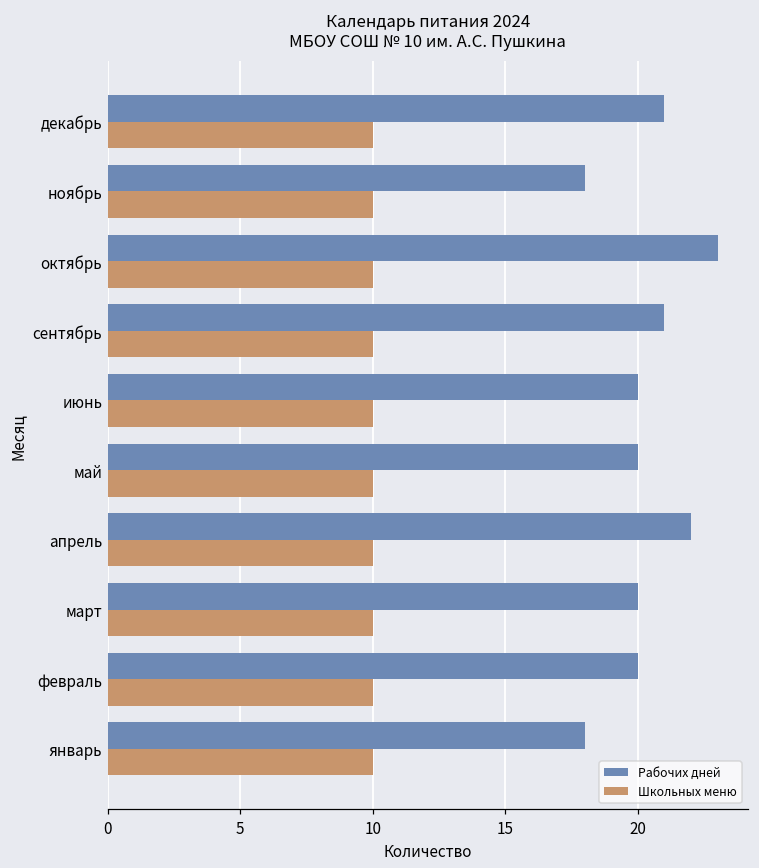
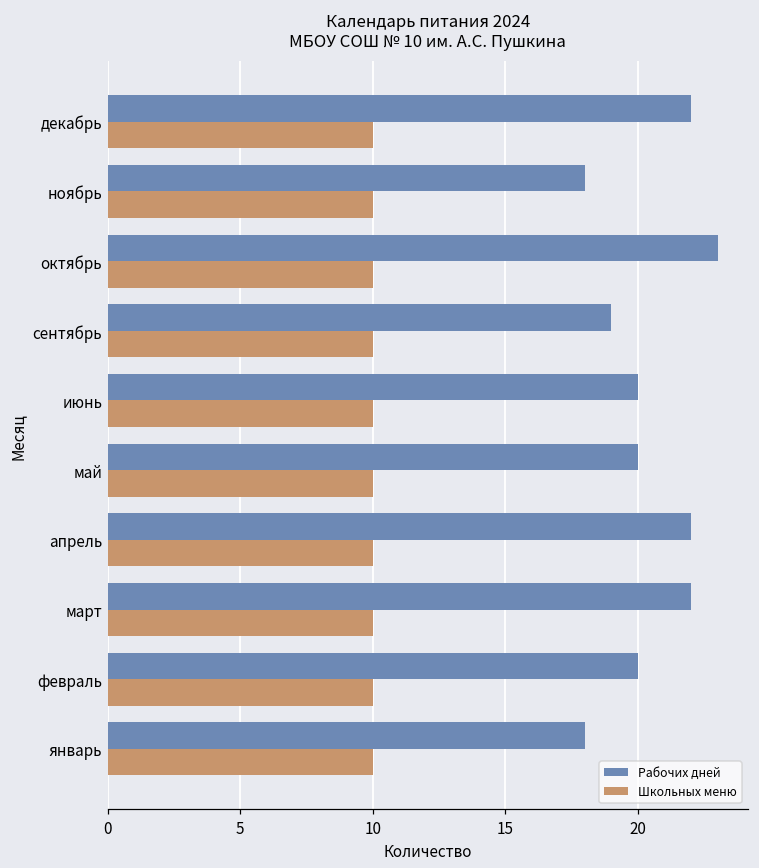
  {
    "Рабочих дней": {
-     "декабрь": 21,
+     "декабрь": 22,
      "ноябрь": 18,
      "октябрь": 23,
-     "сентябрь": 21,
+     "сентябрь": 19,
      "июнь": 20,
      "май": 20,
      "апрель": 22,
-     "март": 20,
+     "март": 22,
      "февраль": 20,
      "январь": 18
    },
    "Школьных меню": {
      "декабрь": 10,
      "ноябрь": 10,
      "октябрь": 10,
      "сентябрь": 10,
      "июнь": 10,
      "май": 10,
      "апрель": 10,
      "март": 10,
      "февраль": 10,
      "январь": 10
    }
  }
